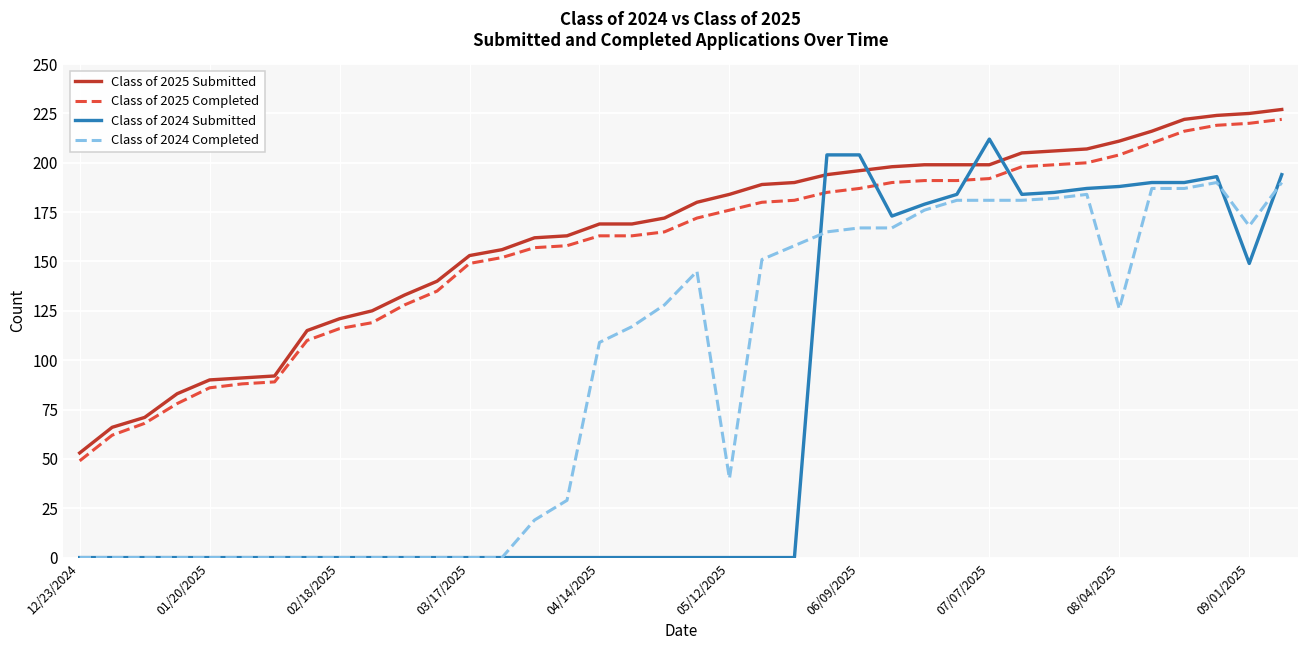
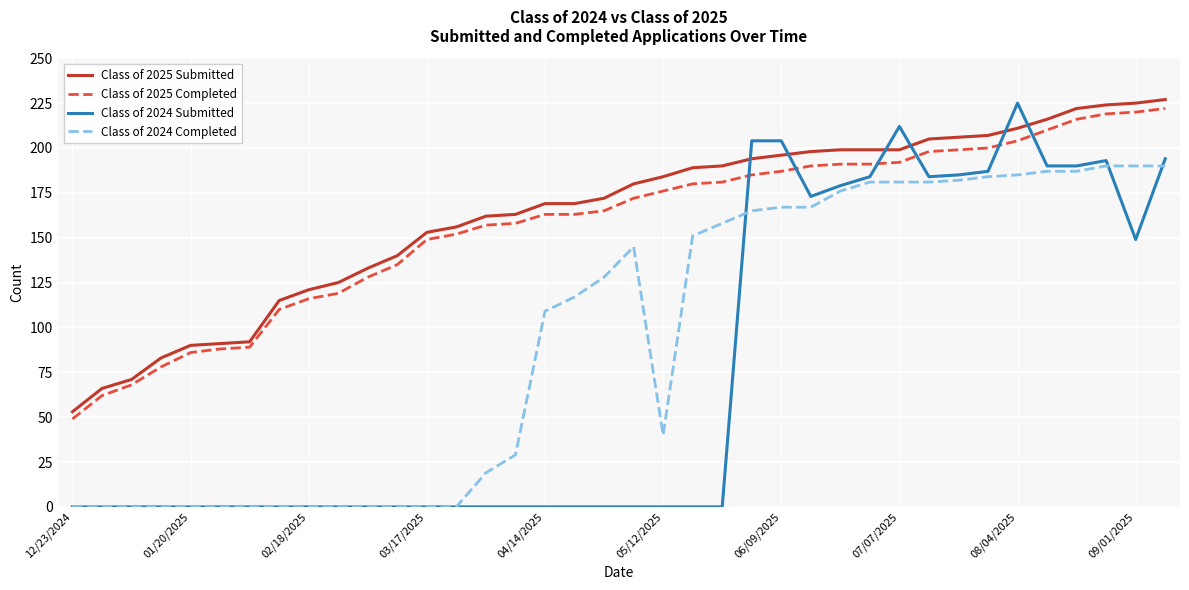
  {
    "Class of 2024 Submitted": {
      "04/14/2025": 0,
      "05/12/2025": 0,
      "06/09/2025": 204,
      "07/07/2025": 212,
-     "08/04/2025": 188,
+     "08/04/2025": 225,
      "09/01/2025": 149
    },
    "Class of 2024 Completed": {
      "04/14/2025": 109,
      "05/12/2025": 40,
      "06/09/2025": 167,
      "07/07/2025": 181,
-     "08/04/2025": 126,
-     "09/01/2025": 168
+     "08/04/2025": 185,
+     "09/01/2025": 190
    }
  }
